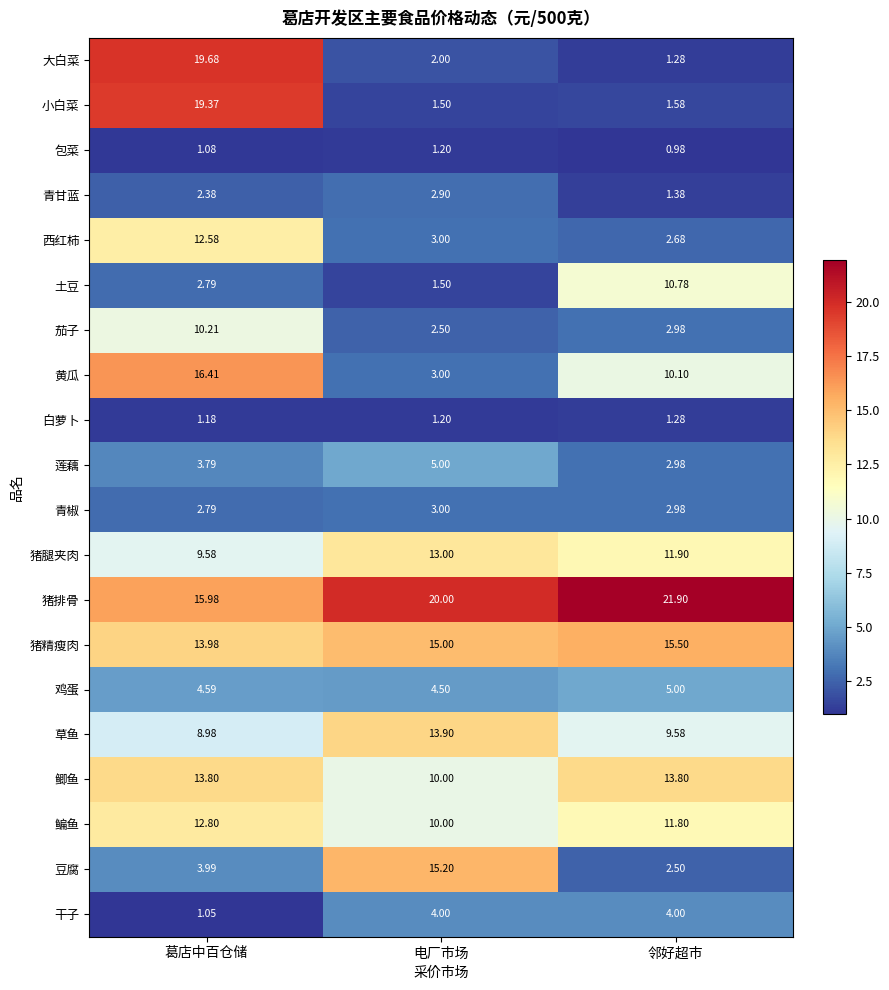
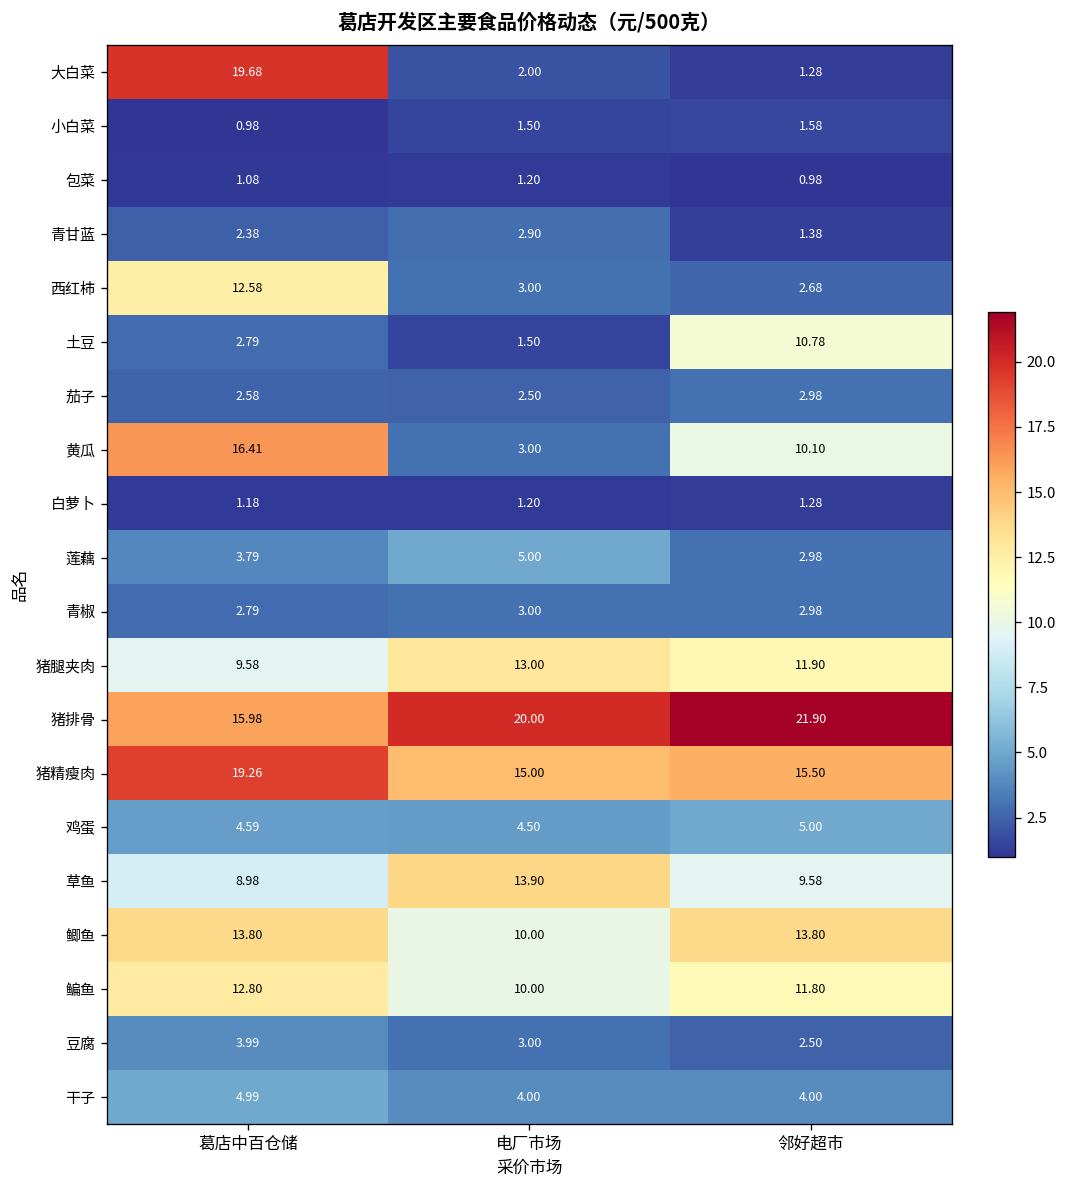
  {
    "大白菜": {
      "葛店中百仓储": 19.68,
      "电厂市场": 2.00,
      "邻好超市": 1.28
    },
    "小白菜": {
-     "葛店中百仓储": 19.37,
+     "葛店中百仓储": 0.98,
      "电厂市场": 1.50,
      "邻好超市": 1.58
    },
    "包菜": {
      "葛店中百仓储": 1.08,
      "电厂市场": 1.20,
      "邻好超市": 0.98
    },
    "青甘蓝": {
      "葛店中百仓储": 2.38,
      "电厂市场": 2.90,
      "邻好超市": 1.38
    },
    "西红柿": {
      "葛店中百仓储": 12.58,
      "电厂市场": 3.00,
      "邻好超市": 2.68
    },
    "土豆": {
      "葛店中百仓储": 2.79,
      "电厂市场": 1.50,
      "邻好超市": 10.78
    },
    "茄子": {
-     "葛店中百仓储": 10.21,
+     "葛店中百仓储": 2.58,
      "电厂市场": 2.50,
      "邻好超市": 2.98
    },
    "黄瓜": {
      "葛店中百仓储": 16.41,
      "电厂市场": 3.00,
      "邻好超市": 10.10
    },
    "白萝卜": {
      "葛店中百仓储": 1.18,
      "电厂市场": 1.20,
      "邻好超市": 1.28
    },
    "莲藕": {
      "葛店中百仓储": 3.79,
      "电厂市场": 5.00,
      "邻好超市": 2.98
    },
    "青椒": {
      "葛店中百仓储": 2.79,
      "电厂市场": 3.00,
      "邻好超市": 2.98
    },
    "猪腿夹肉": {
      "葛店中百仓储": 9.58,
      "电厂市场": 13.00,
      "邻好超市": 11.90
    },
    "猪排骨": {
      "葛店中百仓储": 15.98,
      "电厂市场": 20.00,
      "邻好超市": 21.90
    },
    "猪精瘦肉": {
-     "葛店中百仓储": 13.98,
+     "葛店中百仓储": 19.26,
      "电厂市场": 15.00,
      "邻好超市": 15.50
    },
    "鸡蛋": {
      "葛店中百仓储": 4.59,
      "电厂市场": 4.50,
      "邻好超市": 5.00
    },
    "草鱼": {
      "葛店中百仓储": 8.98,
      "电厂市场": 13.90,
      "邻好超市": 9.58
    },
    "鲫鱼": {
      "葛店中百仓储": 13.80,
      "电厂市场": 10.00,
      "邻好超市": 13.80
    },
    "鳊鱼": {
      "葛店中百仓储": 12.80,
      "电厂市场": 10.00,
      "邻好超市": 11.80
    },
    "豆腐": {
      "葛店中百仓储": 3.99,
-     "电厂市场": 15.20,
+     "电厂市场": 3.00,
      "邻好超市": 2.50
    },
    "干子": {
-     "葛店中百仓储": 1.05,
+     "葛店中百仓储": 4.99,
      "电厂市场": 4.00,
      "邻好超市": 4.00
    }
  }
